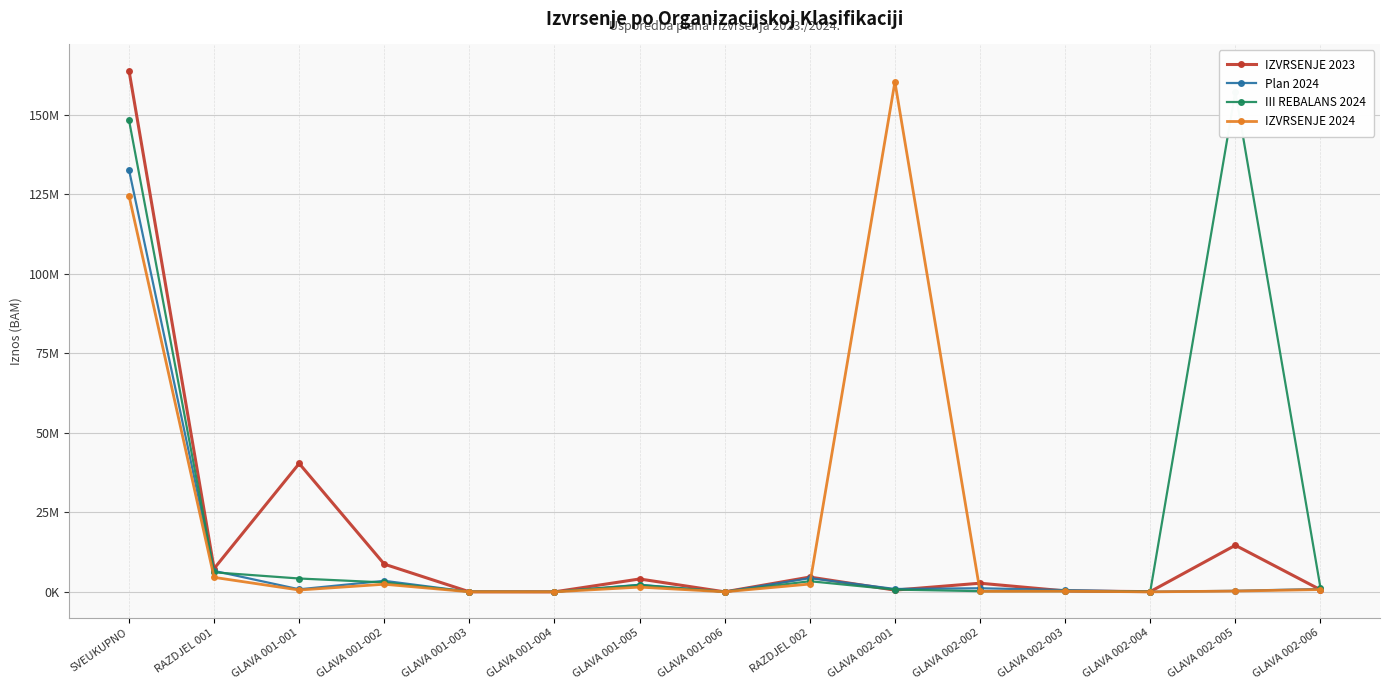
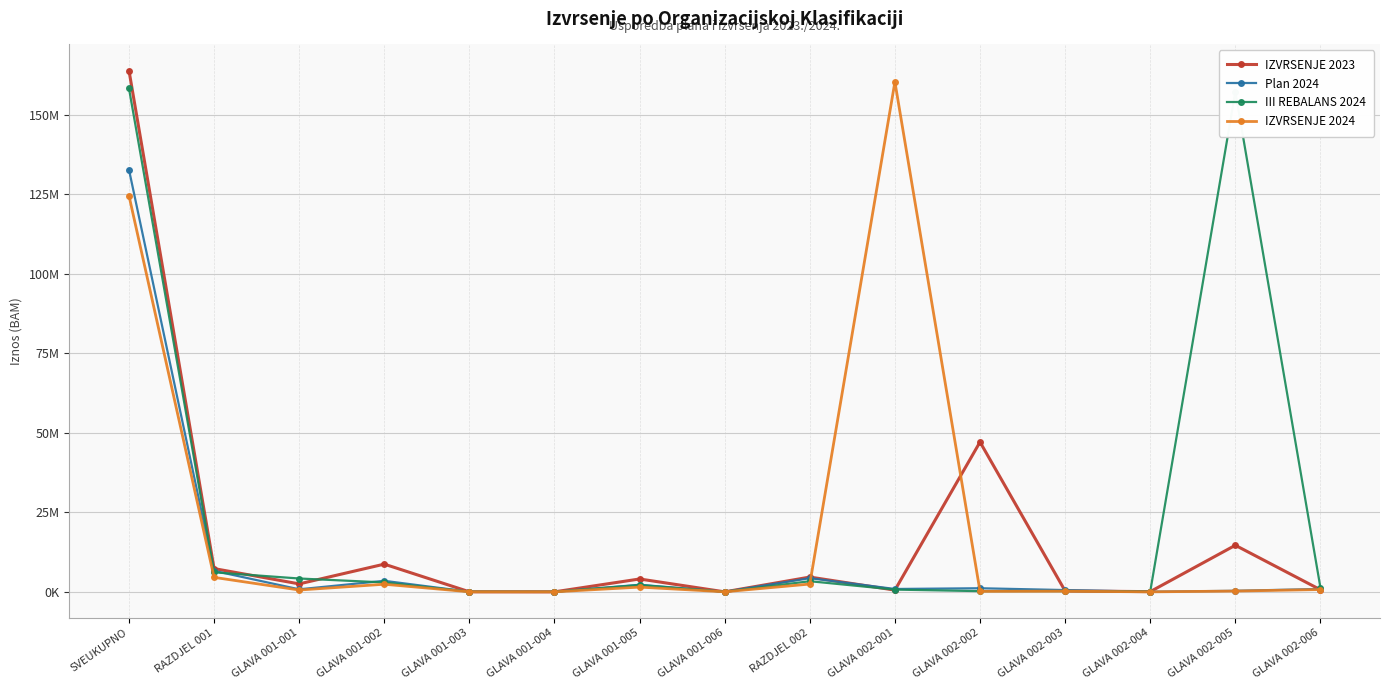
  {
    "IZVRSENJE 2023": {
      "SVEUKUPNO": 164000000,
-     "GLAVA 001-001": 40000000,
+     "GLAVA 001-001": 3000000,
      "GLAVA 001-002": 9000000,
      "GLAVA 001-005": 4000000,
-     "GLAVA 002-002": 3000000,
+     "GLAVA 002-002": 47000000,
      "GLAVA 002-005": 15000000
    },
    "Plan 2024": {
      "SVEUKUPNO": 133000000,
      "GLAVA 002-002": 1000000
    },
    "III REBALANS 2024": {
-     "SVEUKUPNO": 148000000,
+     "SVEUKUPNO": 158000000,
      "GLAVA 001-001": 4000000,
      "RAZDJEL 002": 3000000
    },
    "IZVRSENJE 2024": {
      "SVEUKUPNO": 125000000,
      "RAZDJEL 001": 5000000,
      "RAZDJEL 002": 2000000,
      "GLAVA 002-001": 160000000
    }
  }
